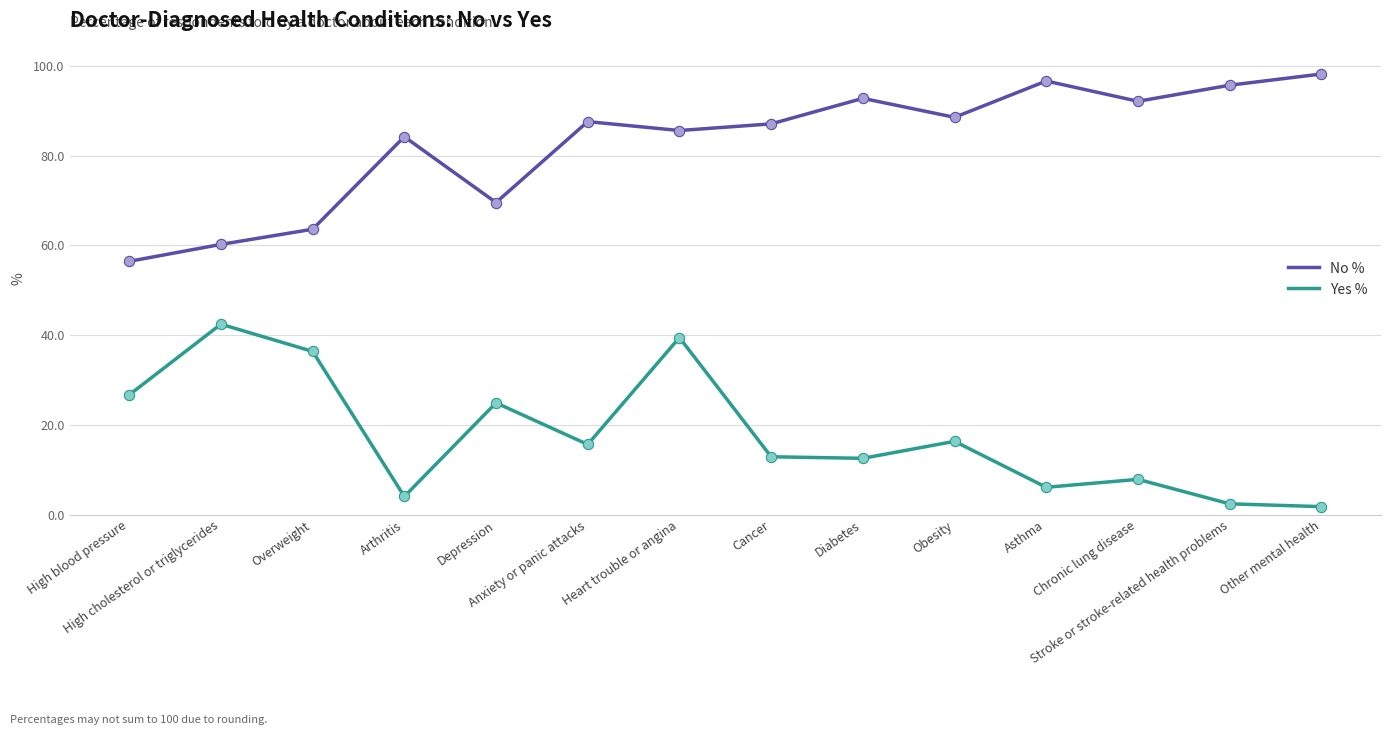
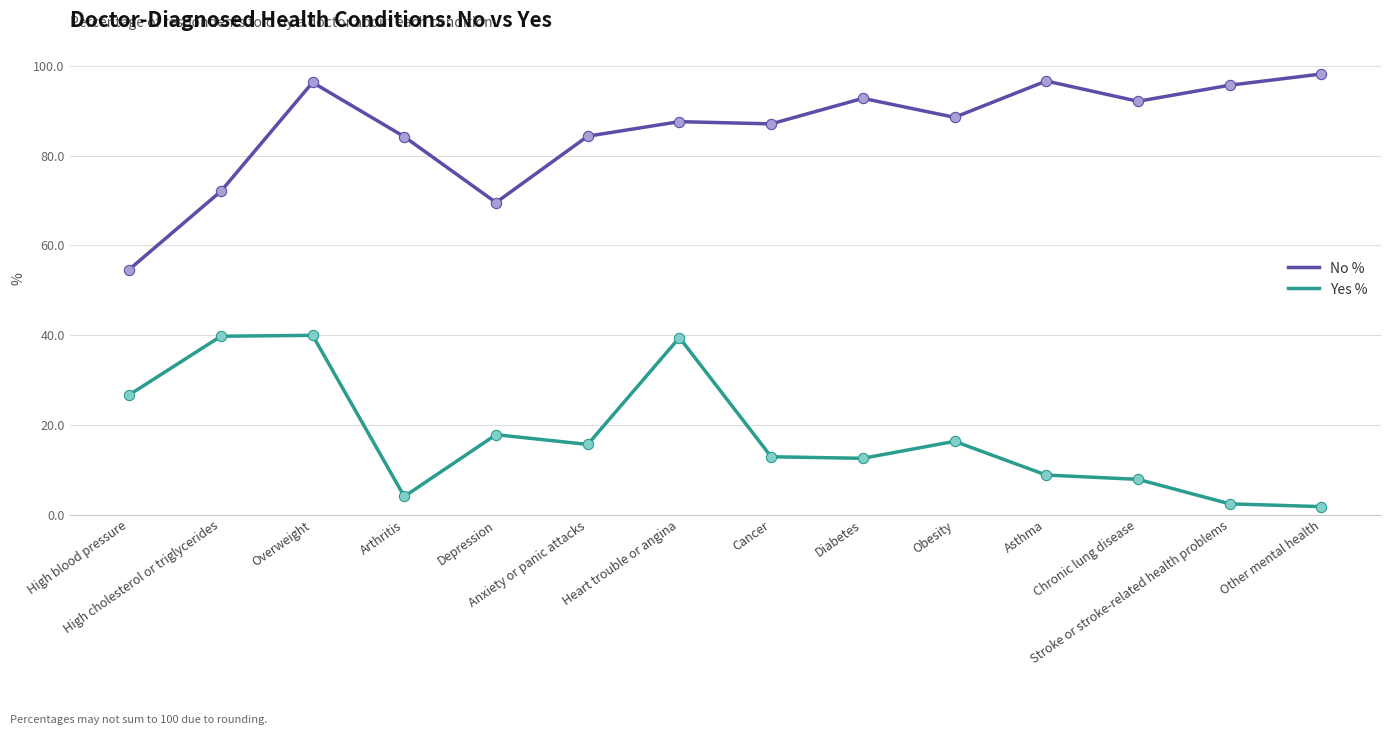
  {
    "No %": {
-     "High blood pressure": 56,
-     "High cholesterol or triglycerides": 60,
-     "Overweight": 64,
+     "High blood pressure": 55,
+     "High cholesterol or triglycerides": 72,
+     "Overweight": 96,
      "Arthritis": 84,
      "Depression": 70,
-     "Anxiety or panic attacks": 88,
-     "Heart trouble or angina": 86,
+     "Anxiety or panic attacks": 84,
+     "Heart trouble or angina": 88,
      "Cancer": 87,
      "Diabetes": 93,
      "Obesity": 89,
      "Asthma": 97,
      "Chronic lung disease": 92,
      "Stroke or stroke-related health problems": 96,
      "Other mental health": 98
    },
    "Yes %": {
      "High blood pressure": 27,
-     "High cholesterol or triglycerides": 42,
-     "Overweight": 36,
+     "High cholesterol or triglycerides": 40,
+     "Overweight": 40,
      "Arthritis": 4,
-     "Depression": 25,
+     "Depression": 18,
      "Anxiety or panic attacks": 16,
      "Heart trouble or angina": 39,
      "Cancer": 13,
      "Diabetes": 13,
      "Obesity": 16,
-     "Asthma": 6,
+     "Asthma": 9,
      "Chronic lung disease": 8,
      "Stroke or stroke-related health problems": 2,
      "Other mental health": 2
    }
  }
